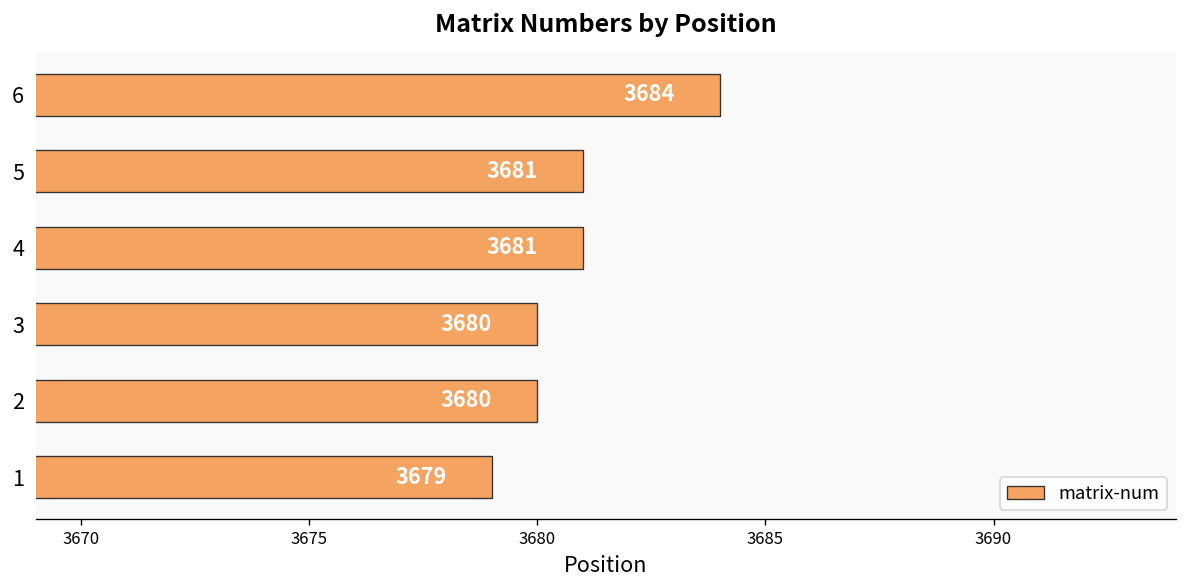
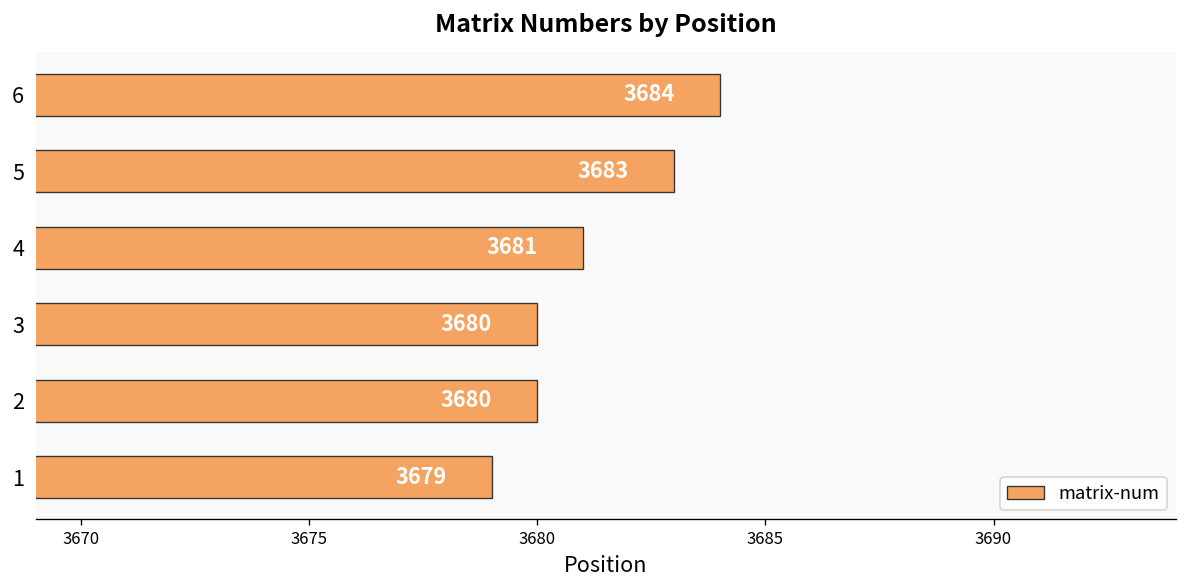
  {
    "6": 3684,
-   "5": 3681,
+   "5": 3683,
    "4": 3681,
    "3": 3680,
    "2": 3680,
    "1": 3679
  }
